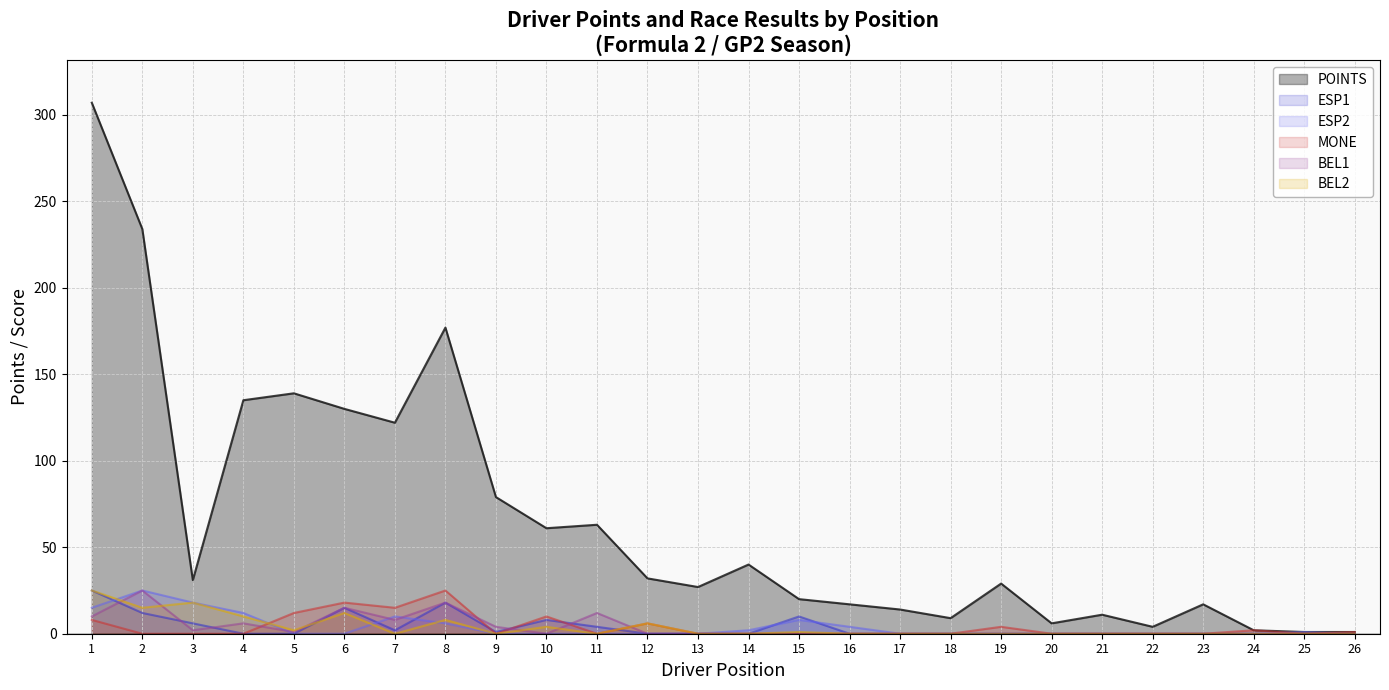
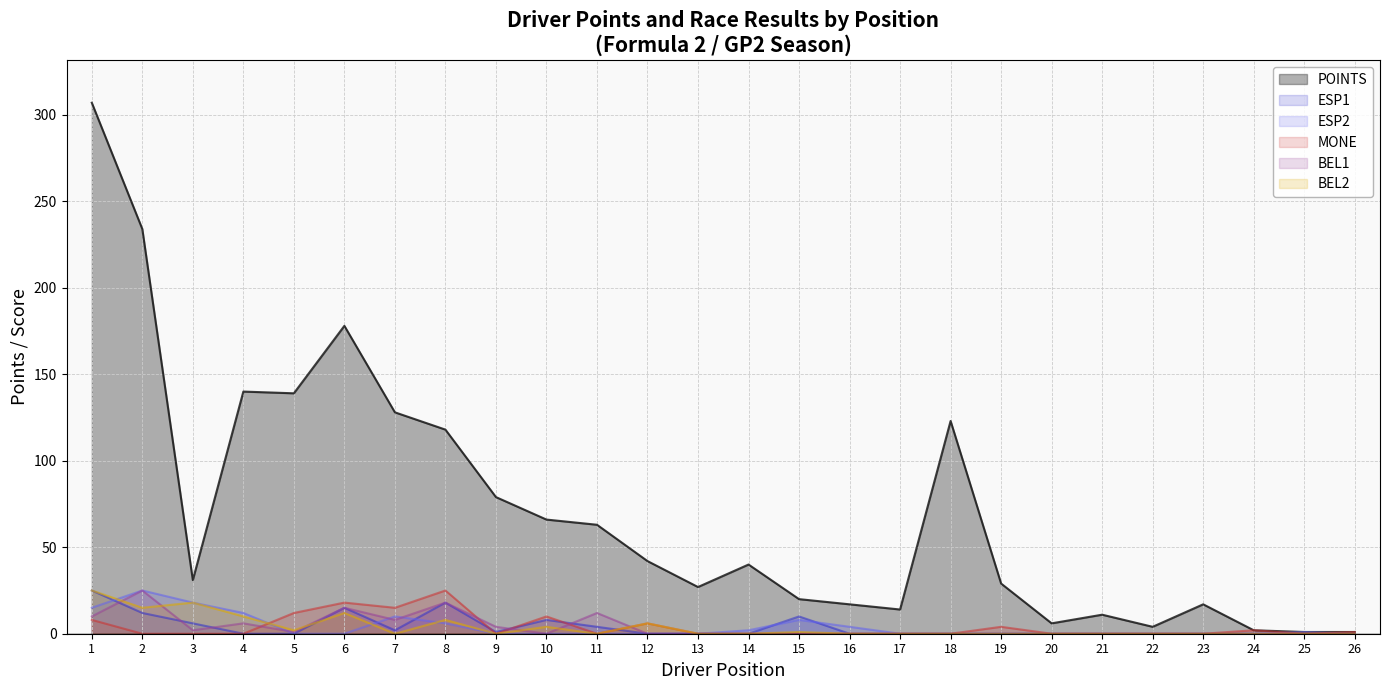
  {
    "POINTS": {
      "1": 307,
      "2": 234,
      "3": 31,
-     "4": 135,
+     "4": 140,
      "5": 139,
-     "6": 130,
-     "7": 122,
-     "8": 177,
+     "6": 178,
+     "7": 128,
+     "8": 118,
      "9": 79,
-     "10": 61,
+     "10": 66,
      "11": 63,
-     "12": 32,
+     "12": 42,
      "13": 27,
      "14": 40,
      "15": 20,
      "16": 17,
      "17": 14,
-     "18": 9,
+     "18": 123,
      "19": 29,
      "20": 6,
      "21": 11,
      "22": 4,
      "23": 17
    }
  }
